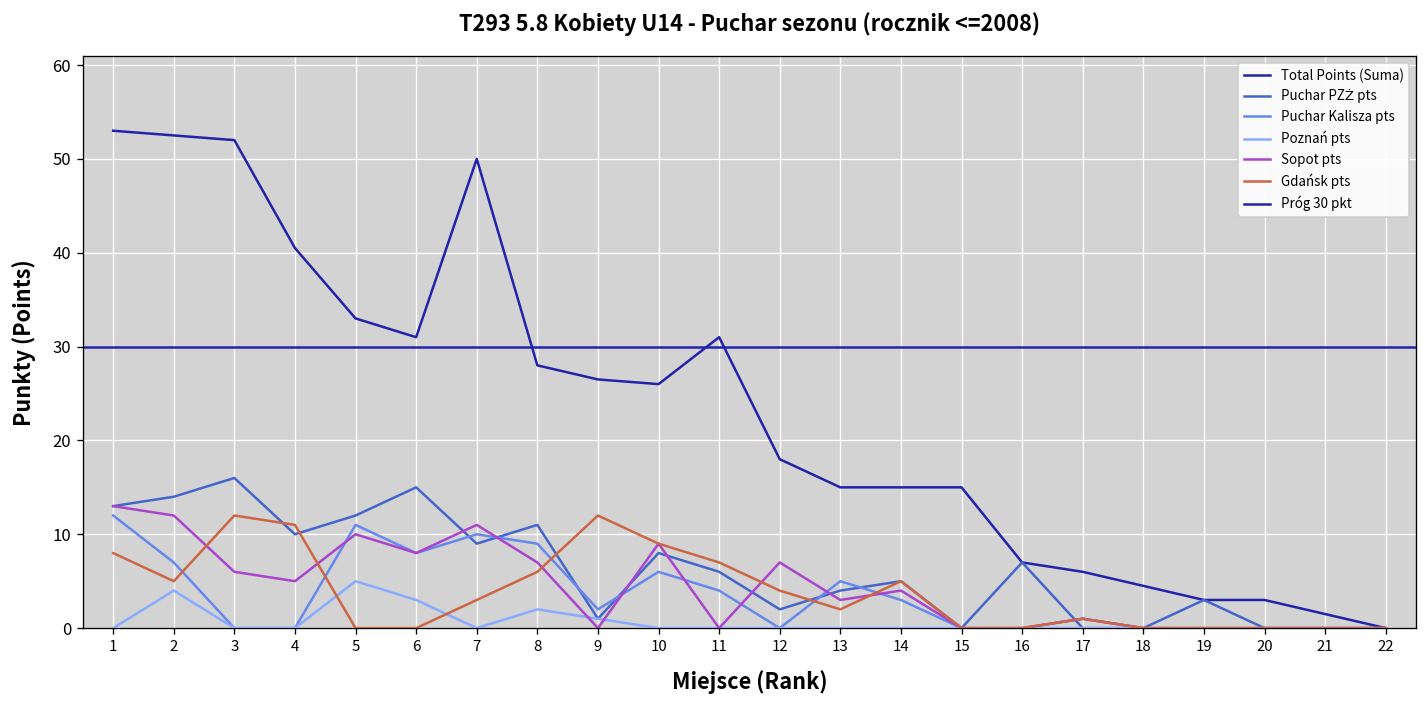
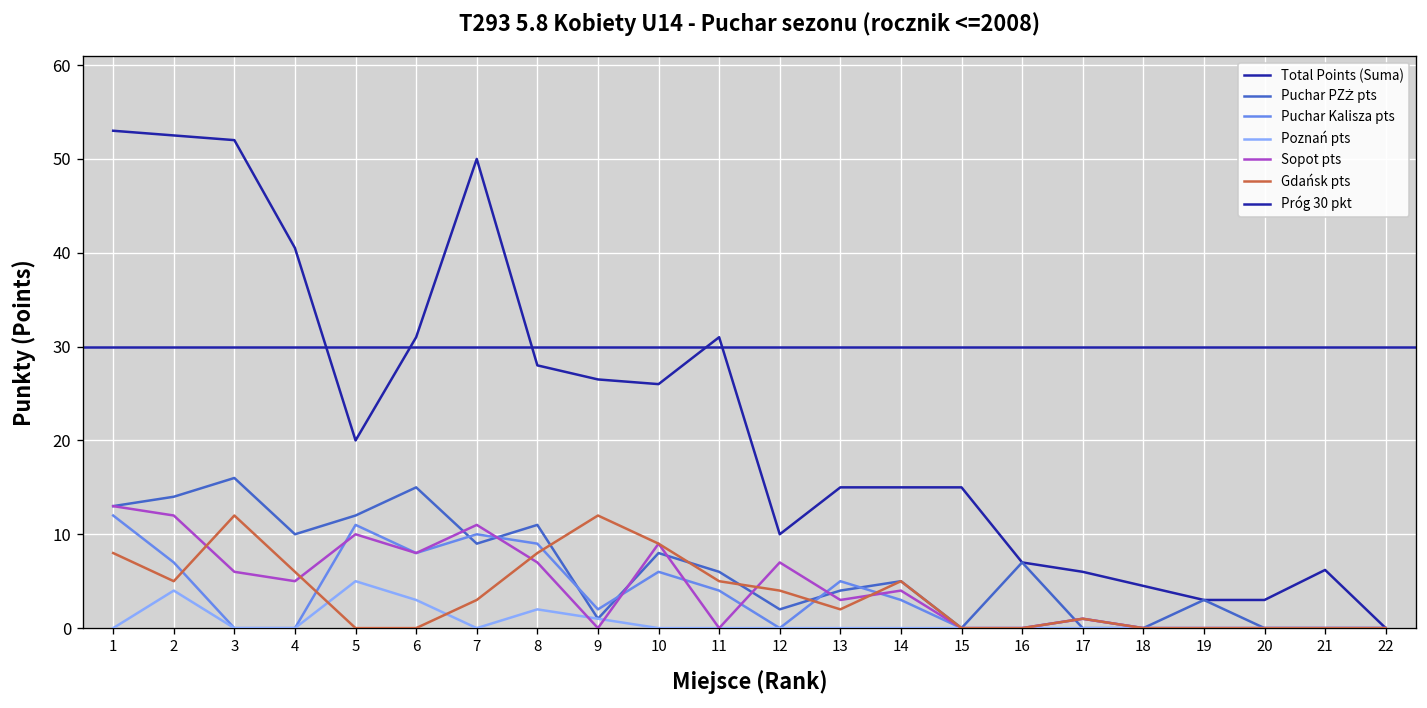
  {
    "Total Points (Suma)": {
      "1": 53,
      "2": 53,
      "3": 52,
      "4": 41,
-     "5": 33,
+     "5": 20,
      "6": 31,
      "7": 50,
      "8": 28,
      "9": 27,
      "10": 26,
      "11": 31,
-     "12": 18,
+     "12": 10,
      "13": 15,
      "14": 15,
      "15": 15,
      "17": 6,
      "18": 5,
      "20": 3,
-     "21": 2
+     "21": 6
    },
    "Sopot pts": {
      "2": 12,
      "3": 6,
      "4": 5,
      "5": 10,
      "7": 11,
      "8": 7,
      "9": 0,
      "12": 7,
      "13": 3,
      "14": 4
    },
    "Gdańsk pts": {
      "1": 8,
      "2": 5,
      "3": 12,
-     "4": 11,
+     "4": 6,
      "5": 0,
      "6": 0,
      "7": 3,
-     "8": 6,
+     "8": 8,
      "9": 12,
-     "11": 7,
+     "11": 5,
      "12": 4,
      "13": 2
    }
  }
